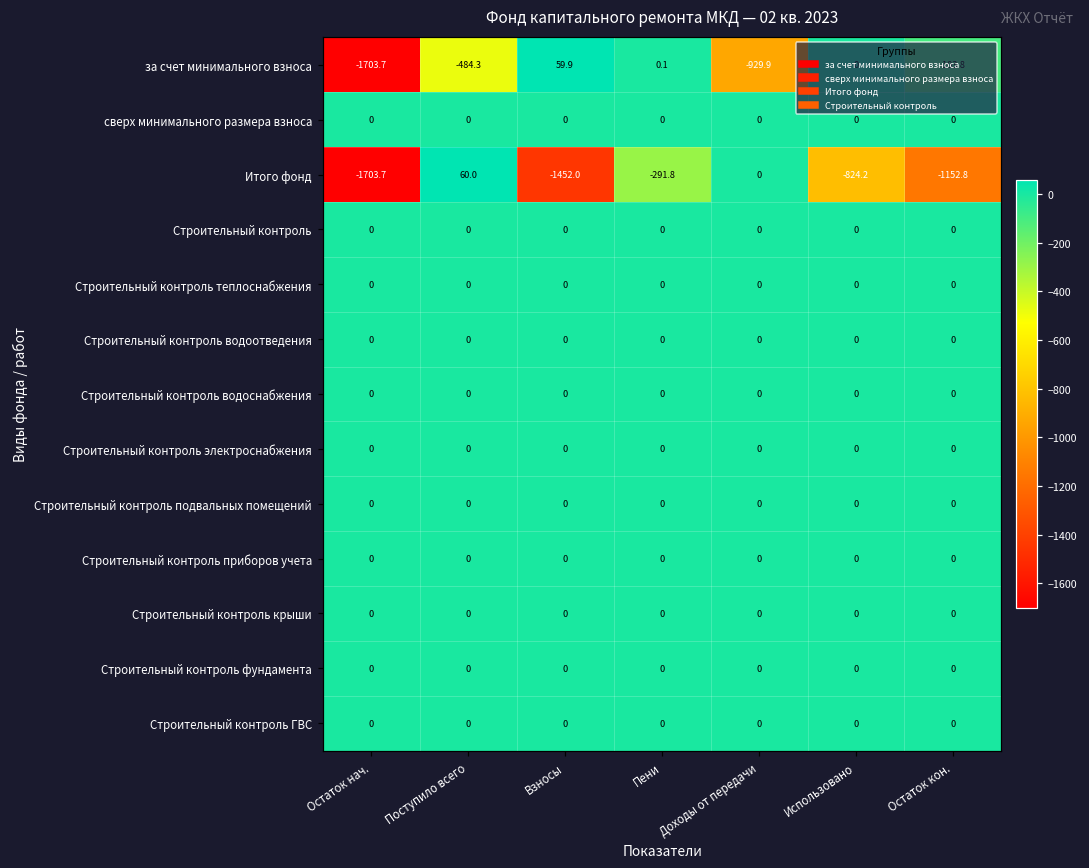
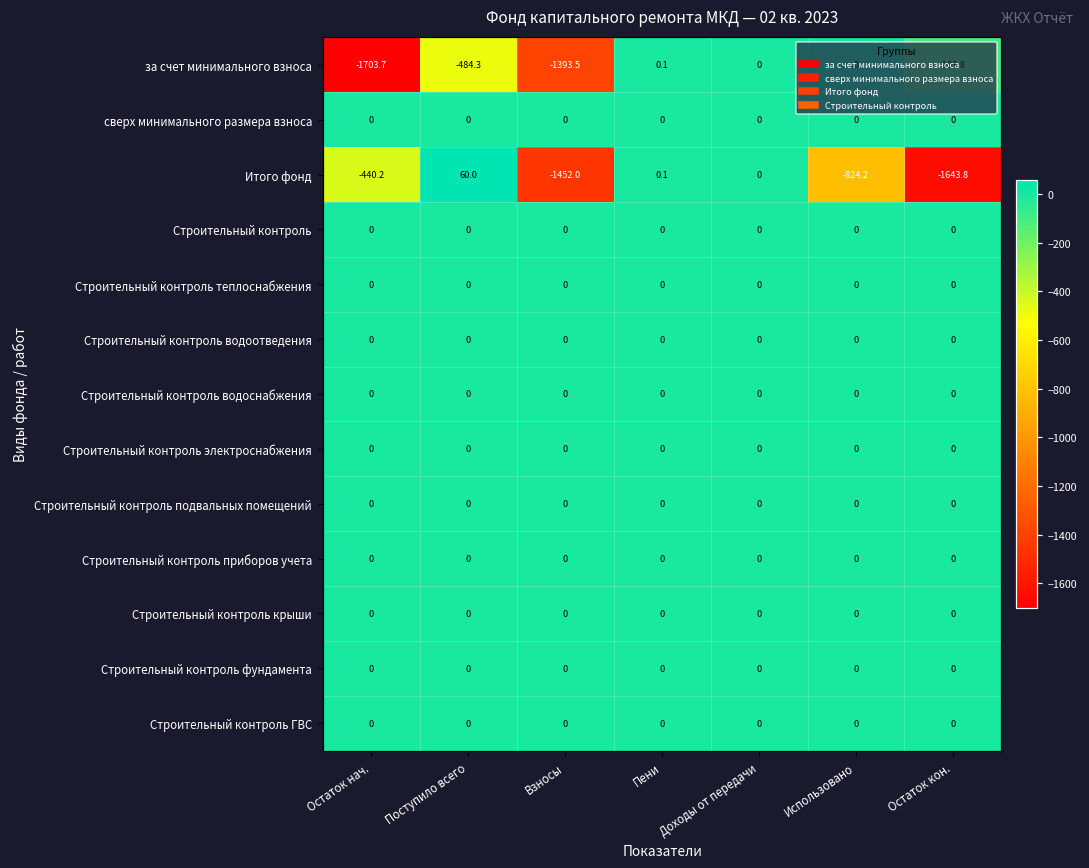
  {
    "за счет минимального взноса": {
      "Остаток нач.": -1703.7,
      "Поступило всего": -484.3,
-     "Взносы": 59.9,
+     "Взносы": -1393.5,
      "Пени": 0.1,
-     "Доходы от передачи": -929.9
+     "Доходы от передачи": 0
    },
    "сверх минимального размера взноса": {
      "Остаток нач.": 0,
      "Поступило всего": 0,
      "Взносы": 0,
      "Пени": 0,
      "Доходы от передачи": 0
    },
    "Итого фонд": {
-     "Остаток нач.": -1703.7,
+     "Остаток нач.": -440.2,
      "Поступило всего": 60.0,
      "Взносы": -1452.0,
-     "Пени": -291.8,
+     "Пени": 0.1,
      "Доходы от передачи": 0,
      "Использовано": -824.2,
-     "Остаток кон.": -1152.8
+     "Остаток кон.": -1643.8
    },
    "Строительный контроль": {
      "Остаток нач.": 0,
      "Поступило всего": 0,
      "Взносы": 0,
      "Пени": 0,
      "Доходы от передачи": 0,
      "Использовано": 0,
      "Остаток кон.": 0
    },
    "Строительный контроль теплоснабжения": {
      "Остаток нач.": 0,
      "Поступило всего": 0,
      "Взносы": 0,
      "Пени": 0,
      "Доходы от передачи": 0,
      "Использовано": 0,
      "Остаток кон.": 0
    },
    "Строительный контроль водоотведения": {
      "Остаток нач.": 0,
      "Поступило всего": 0,
      "Взносы": 0,
      "Пени": 0,
      "Доходы от передачи": 0,
      "Использовано": 0,
      "Остаток кон.": 0
    },
    "Строительный контроль водоснабжения": {
      "Остаток нач.": 0,
      "Поступило всего": 0,
      "Взносы": 0,
      "Пени": 0,
      "Доходы от передачи": 0,
      "Использовано": 0,
      "Остаток кон.": 0
    },
    "Строительный контроль электроснабжения": {
      "Остаток нач.": 0,
      "Поступило всего": 0,
      "Взносы": 0,
      "Пени": 0,
      "Доходы от передачи": 0,
      "Использовано": 0,
      "Остаток кон.": 0
    },
    "Строительный контроль подвальных помещений": {
      "Остаток нач.": 0,
      "Поступило всего": 0,
      "Взносы": 0,
      "Пени": 0,
      "Доходы от передачи": 0,
      "Использовано": 0,
      "Остаток кон.": 0
    },
    "Строительный контроль приборов учета": {
      "Остаток нач.": 0,
      "Поступило всего": 0,
      "Взносы": 0,
      "Пени": 0,
      "Доходы от передачи": 0,
      "Использовано": 0,
      "Остаток кон.": 0
    },
    "Строительный контроль крыши": {
      "Остаток нач.": 0,
      "Поступило всего": 0,
      "Взносы": 0,
      "Пени": 0,
      "Доходы от передачи": 0,
      "Использовано": 0,
      "Остаток кон.": 0
    },
    "Строительный контроль фундамента": {
      "Остаток нач.": 0,
      "Поступило всего": 0,
      "Взносы": 0,
      "Пени": 0,
      "Доходы от передачи": 0,
      "Использовано": 0,
      "Остаток кон.": 0
    },
    "Строительный контроль ГВС": {
      "Остаток нач.": 0,
      "Поступило всего": 0,
      "Взносы": 0,
      "Пени": 0,
      "Доходы от передачи": 0,
      "Использовано": 0,
      "Остаток кон.": 0
    }
  }
